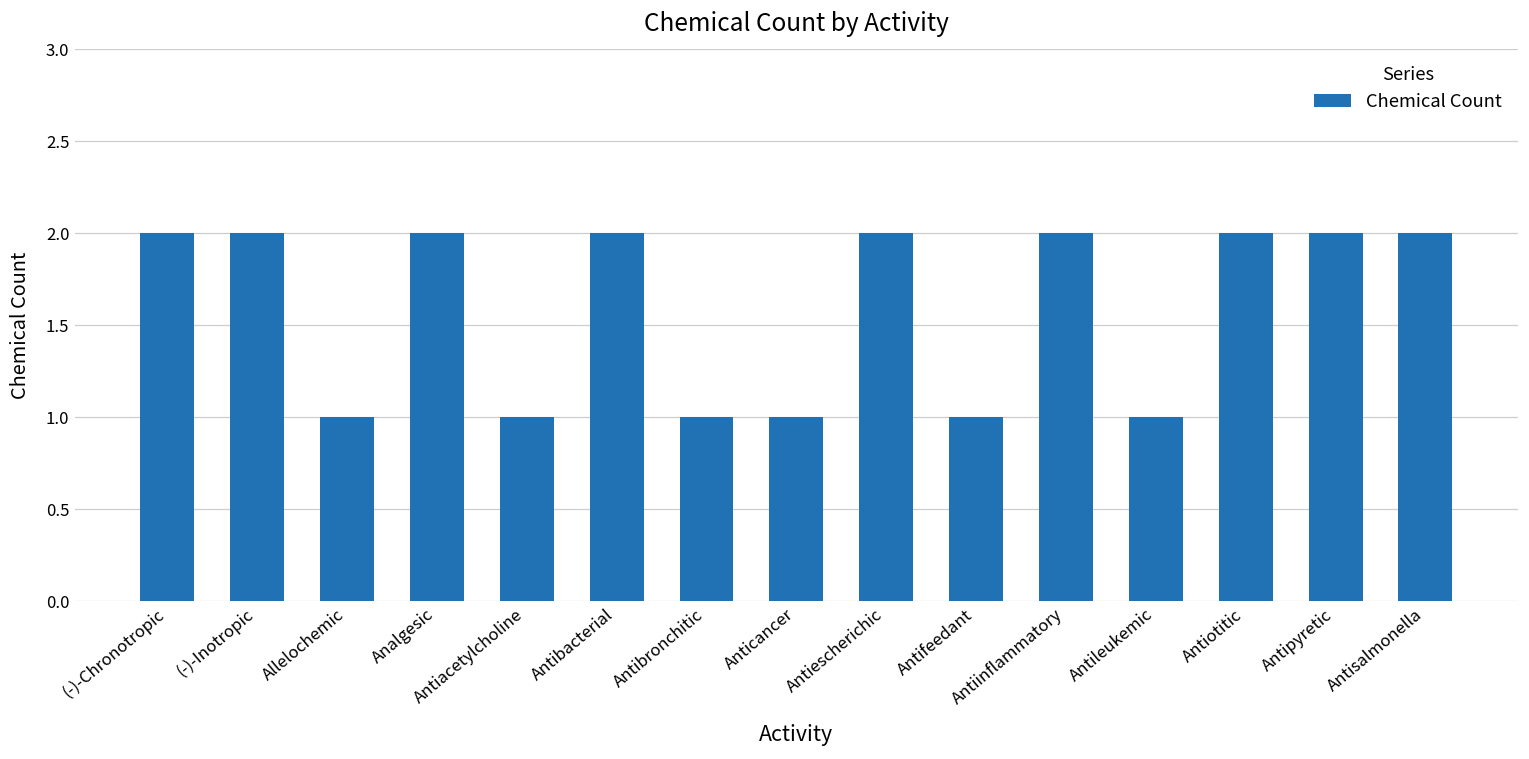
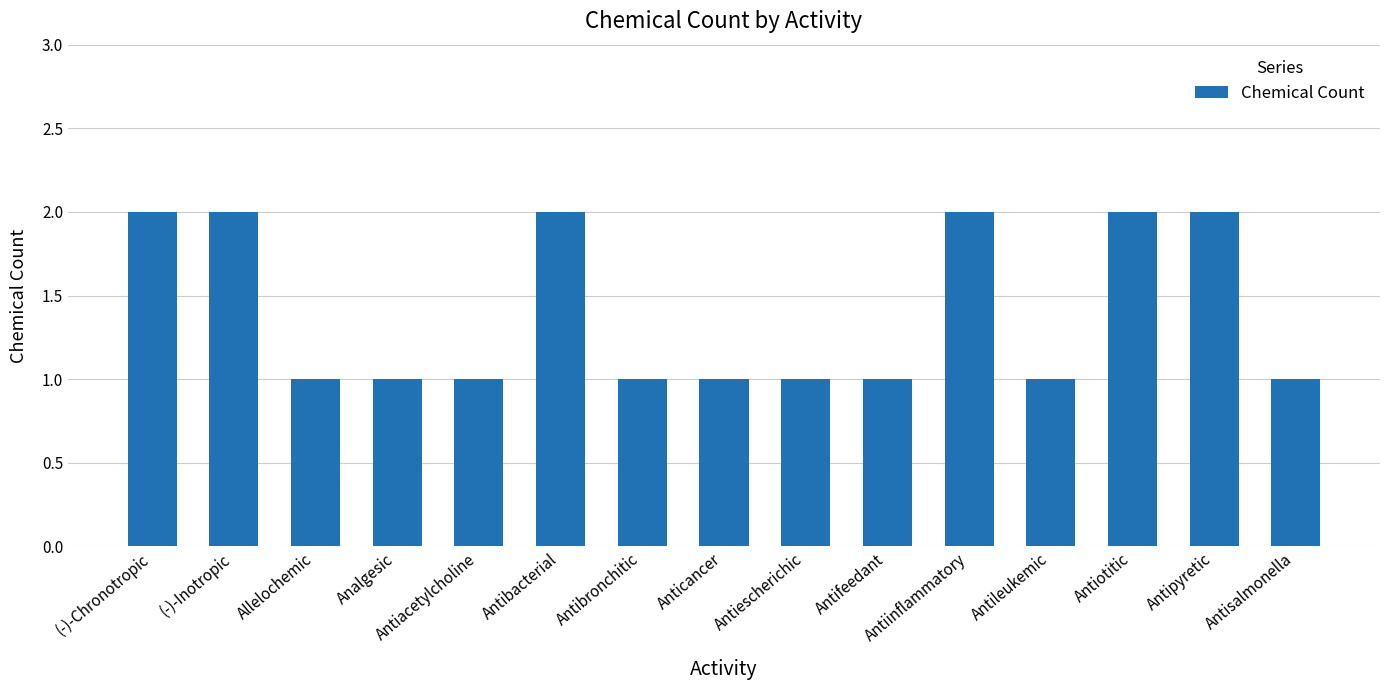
  {
    "(-)-Chronotropic": 2,
    "(-)-Inotropic": 2,
    "Allelochemic": 1,
-   "Analgesic": 2,
+   "Analgesic": 1,
    "Antiacetylcholine": 1,
    "Antibacterial": 2,
    "Antibronchitic": 1,
    "Anticancer": 1,
-   "Antiescherichic": 2,
+   "Antiescherichic": 1,
    "Antifeedant": 1,
    "Antiinflammatory": 2,
    "Antileukemic": 1,
    "Antiotitic": 2,
    "Antipyretic": 2,
-   "Antisalmonella": 2
+   "Antisalmonella": 1
  }
